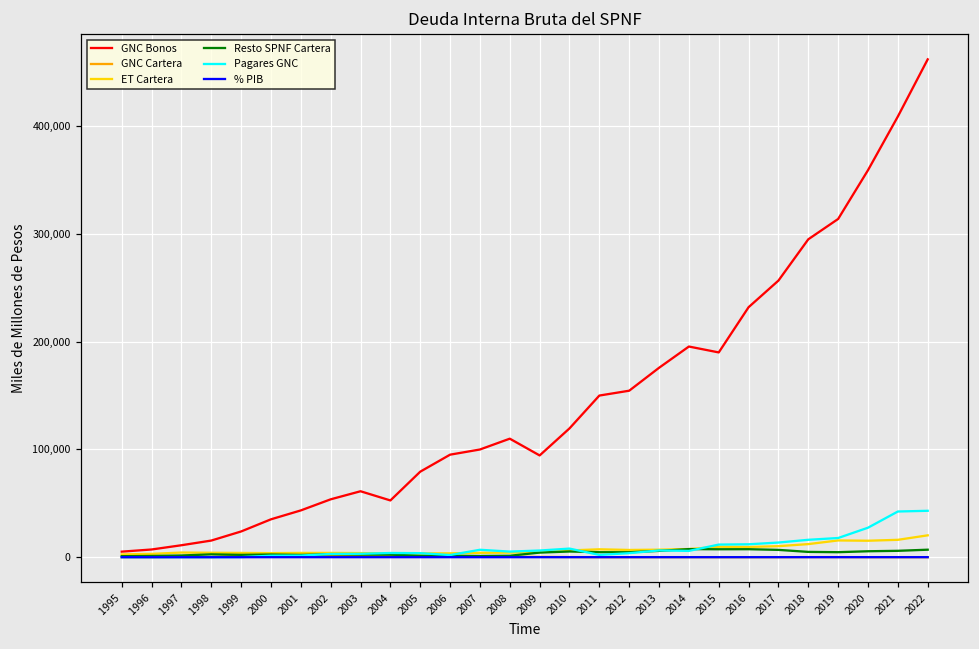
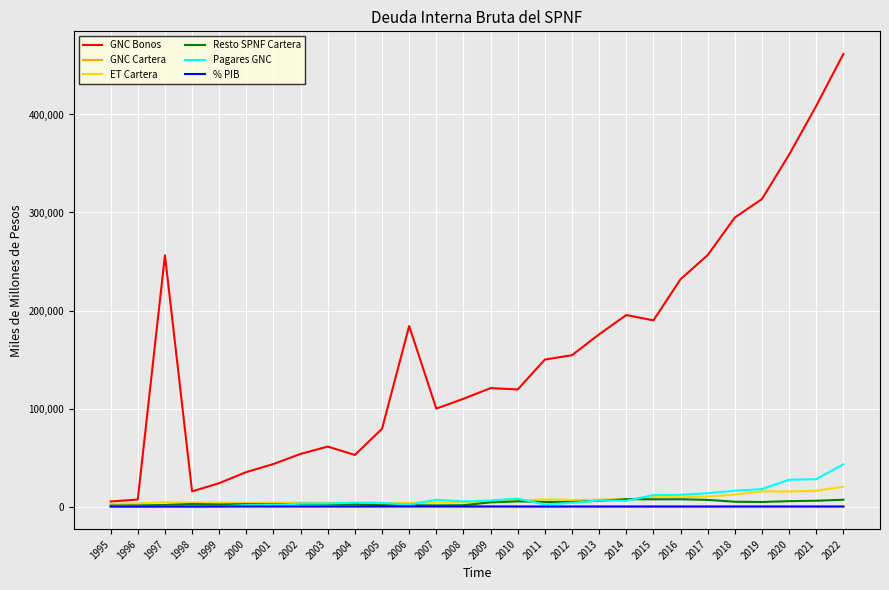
  {
    "GNC Bonos": {
      "1996": "10,000",
-     "1997": "10,000",
+     "1997": "260,000",
      "1998": "20,000",
      "1999": "20,000",
      "2000": "40,000",
      "2001": "40,000",
      "2002": "50,000",
      "2003": "60,000",
      "2004": "50,000",
      "2005": "80,000",
-     "2006": "100,000",
+     "2006": "180,000",
      "2007": "100,000",
      "2008": "110,000",
-     "2009": "90,000",
+     "2009": "120,000",
      "2010": "120,000",
      "2011": "150,000",
      "2012": "150,000",
      "2013": "180,000",
      "2014": "200,000",
      "2015": "190,000",
      "2016": "230,000",
      "2017": "260,000",
      "2018": "290,000",
      "2019": "310,000",
      "2020": "360,000",
      "2021": "410,000",
      "2022": "460,000"
    },
    "Resto SPNF Cartera": {
      "2017": "10,000",
      "2018": "0",
      "2019": "0",
      "2020": "10,000",
      "2021": "10,000",
      "2022": "10,000"
    },
    "Pagares GNC": {
      "2007": "10,000",
      "2017": "10,000",
      "2018": "20,000",
      "2020": "30,000",
-     "2021": "40,000",
+     "2021": "30,000",
      "2022": "40,000"
    }
  }
